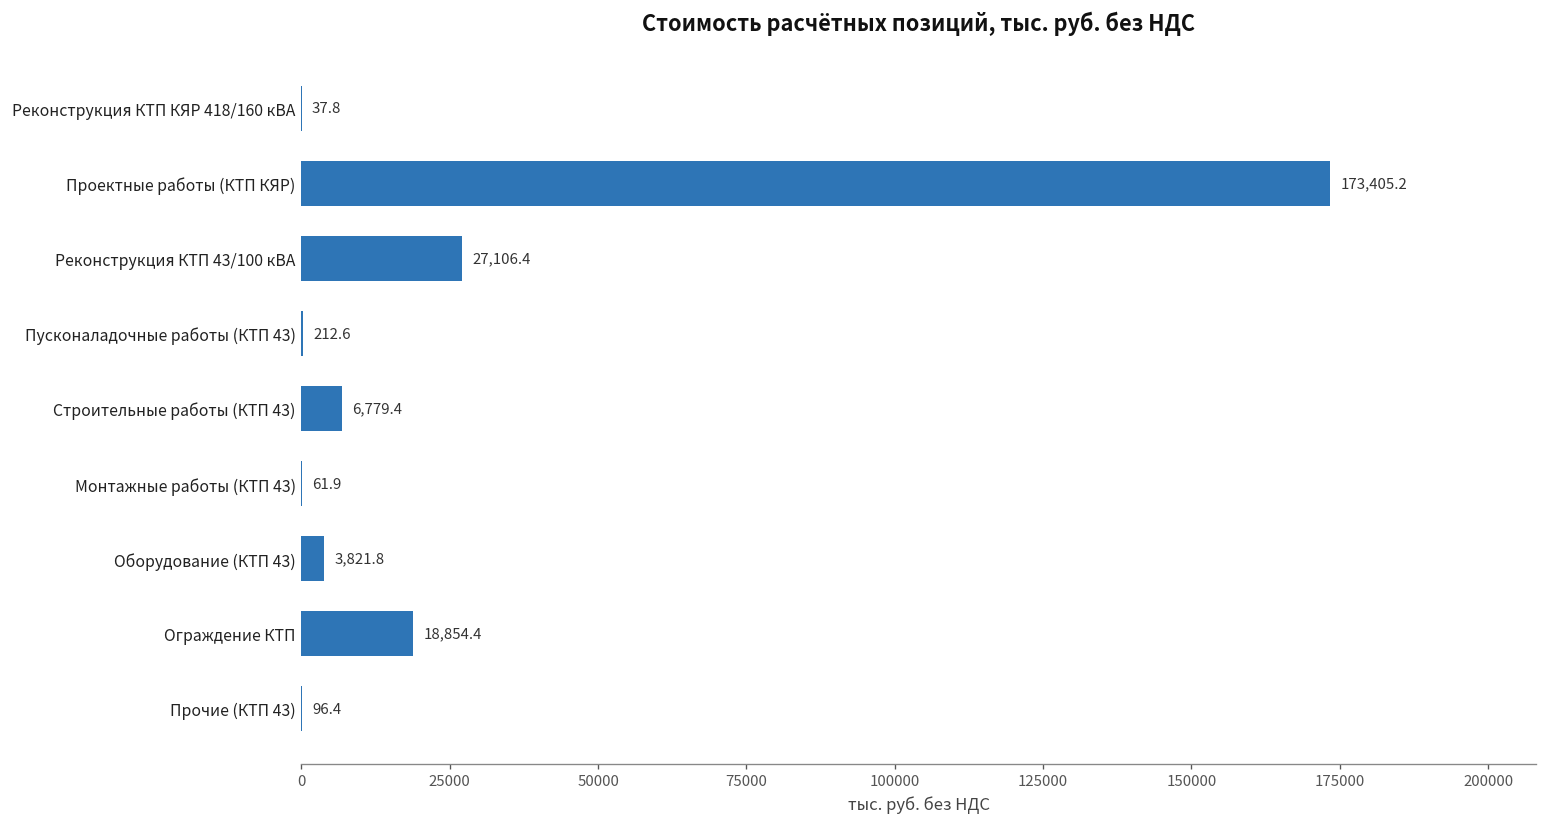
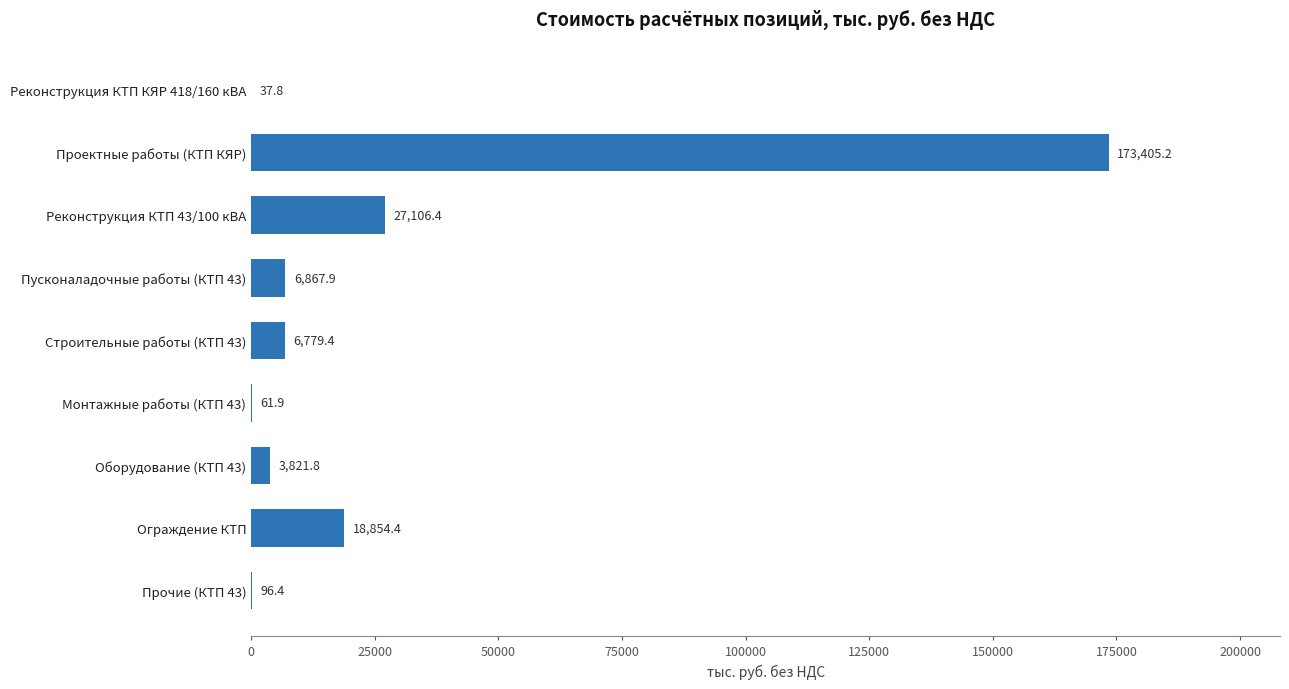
  {
    "Реконструкция КТП КЯР 418/160 кВА": "37.8",
    "Проектные работы (КТП КЯР)": "173,405.2",
    "Реконструкция КТП 43/100 кВА": "27,106.4",
-   "Пусконаладочные работы (КТП 43)": "212.6",
+   "Пусконаладочные работы (КТП 43)": "6,867.9",
    "Строительные работы (КТП 43)": "6,779.4",
    "Монтажные работы (КТП 43)": "61.9",
    "Оборудование (КТП 43)": "3,821.8",
    "Ограждение КТП": "18,854.4",
    "Прочие (КТП 43)": "96.4"
  }
